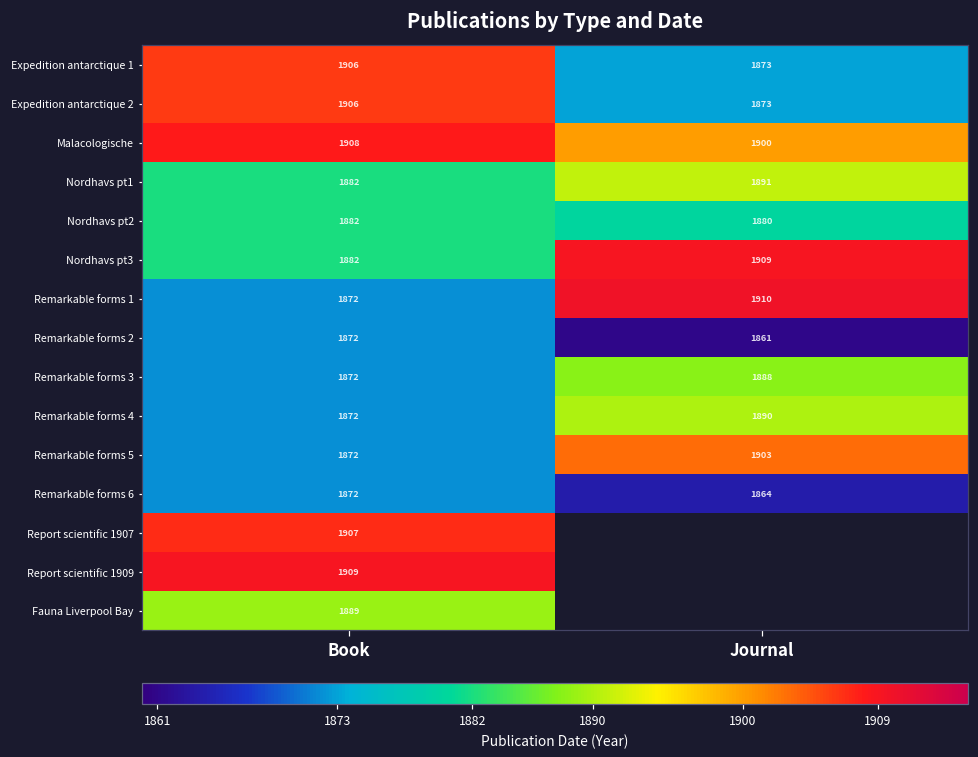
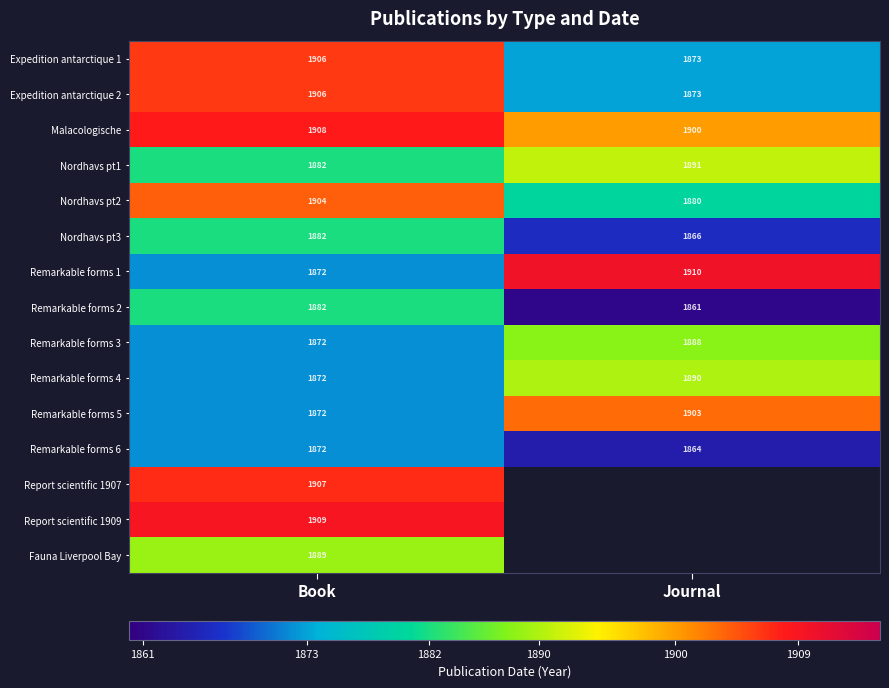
  {
    "Expedition antarctique 1": {
      "Book": 1906,
      "Journal": 1873
    },
    "Expedition antarctique 2": {
      "Book": 1906,
      "Journal": 1873
    },
    "Malacologische": {
      "Book": 1908,
      "Journal": 1900
    },
    "Nordhavs pt1": {
      "Book": 1882,
      "Journal": 1891
    },
    "Nordhavs pt2": {
-     "Book": 1882,
+     "Book": 1904,
      "Journal": 1880
    },
    "Nordhavs pt3": {
      "Book": 1882,
-     "Journal": 1909
+     "Journal": 1866
    },
    "Remarkable forms 1": {
      "Book": 1872,
      "Journal": 1910
    },
    "Remarkable forms 2": {
-     "Book": 1872,
+     "Book": 1882,
      "Journal": 1861
    },
    "Remarkable forms 3": {
      "Book": 1872,
      "Journal": 1888
    },
    "Remarkable forms 4": {
      "Book": 1872,
      "Journal": 1890
    },
    "Remarkable forms 5": {
      "Book": 1872,
      "Journal": 1903
    },
    "Remarkable forms 6": {
      "Book": 1872,
      "Journal": 1864
    },
    "Report scientific 1907": {
      "Book": 1907
    },
    "Report scientific 1909": {
      "Book": 1909
    },
    "Fauna Liverpool Bay": {
      "Book": 1889
    }
  }
